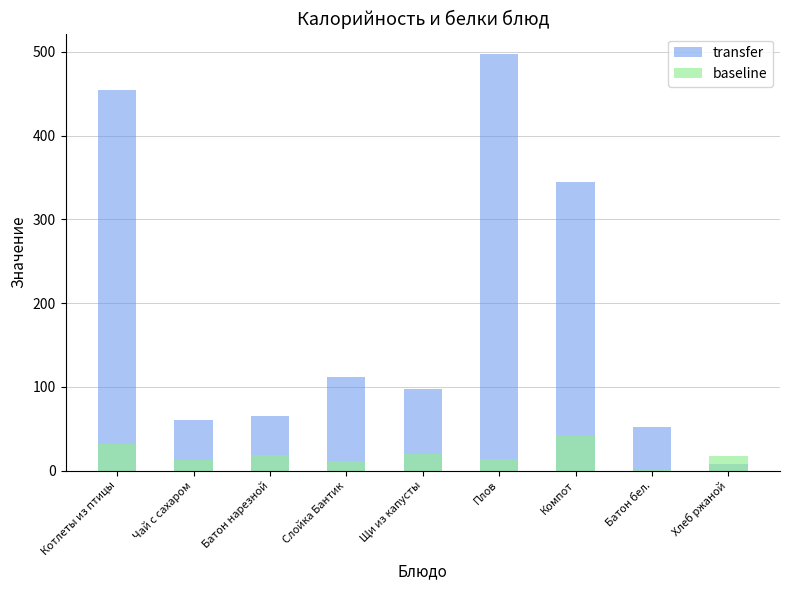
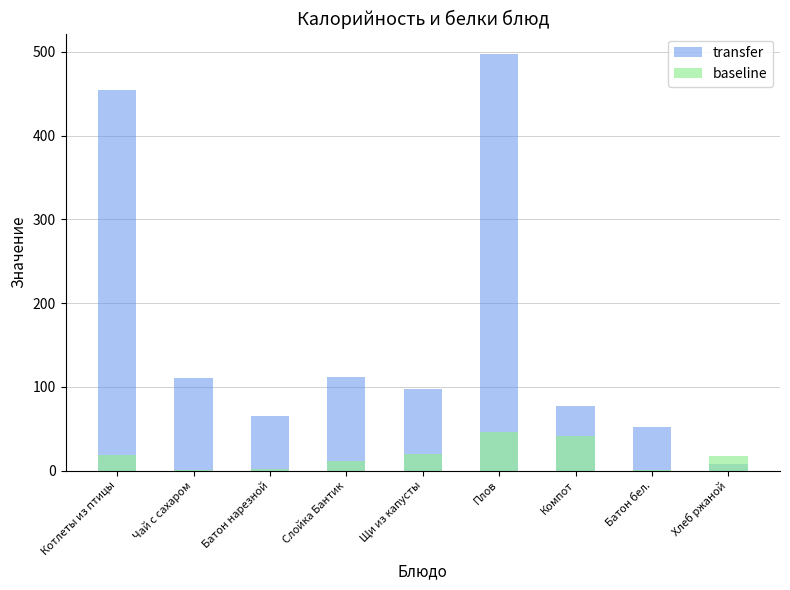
  {
    "transfer": {
      "Котлеты из птицы": 450,
-     "Чай с сахаром": 60,
+     "Чай с сахаром": 110,
      "Батон нарезной": 70,
      "Слойка Бантик": 110,
      "Щи из капусты": 100,
      "Плов": 500,
-     "Компот": 340,
+     "Компот": 80,
      "Батон бел.": 50
    },
    "baseline": {
-     "Котлеты из птицы": 30,
-     "Чай с сахаром": 10,
-     "Батон нарезной": 20,
-     "Плов": 10,
+     "Котлеты из птицы": 20,
+     "Чай с сахаром": 0,
+     "Батон нарезной": 0,
+     "Плов": 50,
      "Хлеб ржаной": 20
    }
  }
